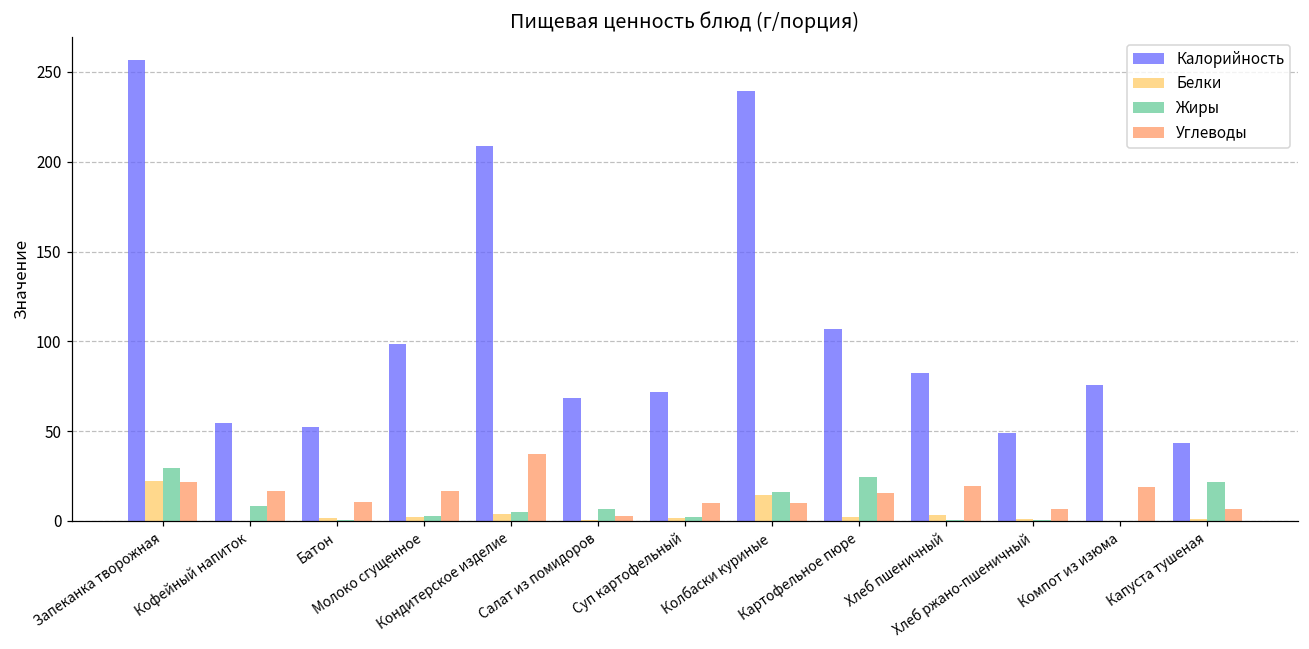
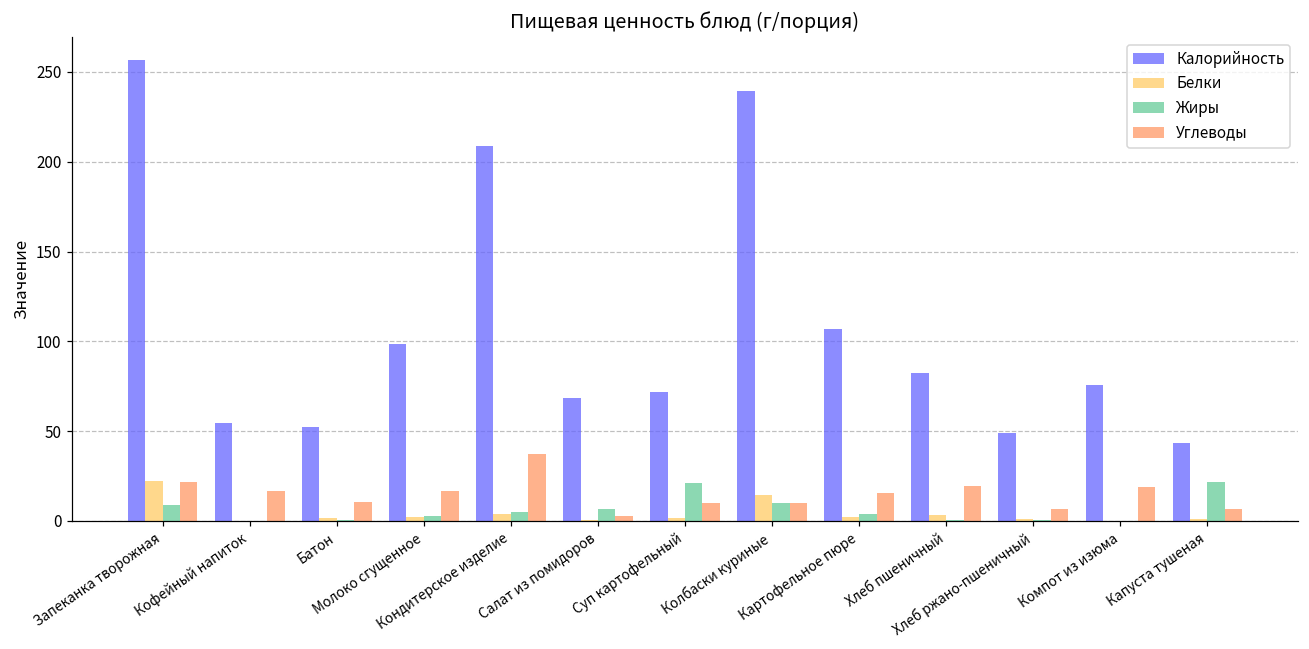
  {
    "Калорийность": {
      "Запеканка творожная": 257,
      "Кофейный напиток": 55,
      "Батон": 52,
      "Молоко сгущенное": 98,
      "Кондитерское изделие": 209,
      "Салат из помидоров": 68,
      "Суп картофельный": 72,
      "Колбаски куриные": 239,
      "Картофельное пюре": 107,
      "Хлеб пшеничный": 82,
      "Хлеб ржано-пшеничный": 49,
      "Компот из изюма": 76,
      "Капуста тушеная": 44
    },
    "Жиры": {
-     "Запеканка творожная": 29,
-     "Кофейный напиток": 8,
+     "Запеканка творожная": 9,
+     "Кофейный напиток": 0,
      "Молоко сгущенное": 3,
      "Кондитерское изделие": 5,
      "Салат из помидоров": 6,
-     "Суп картофельный": 2,
-     "Колбаски куриные": 16,
-     "Картофельное пюре": 24,
+     "Суп картофельный": 21,
+     "Колбаски куриные": 10,
+     "Картофельное пюре": 4,
      "Компот из изюма": 0,
      "Капуста тушеная": 22
    }
  }
